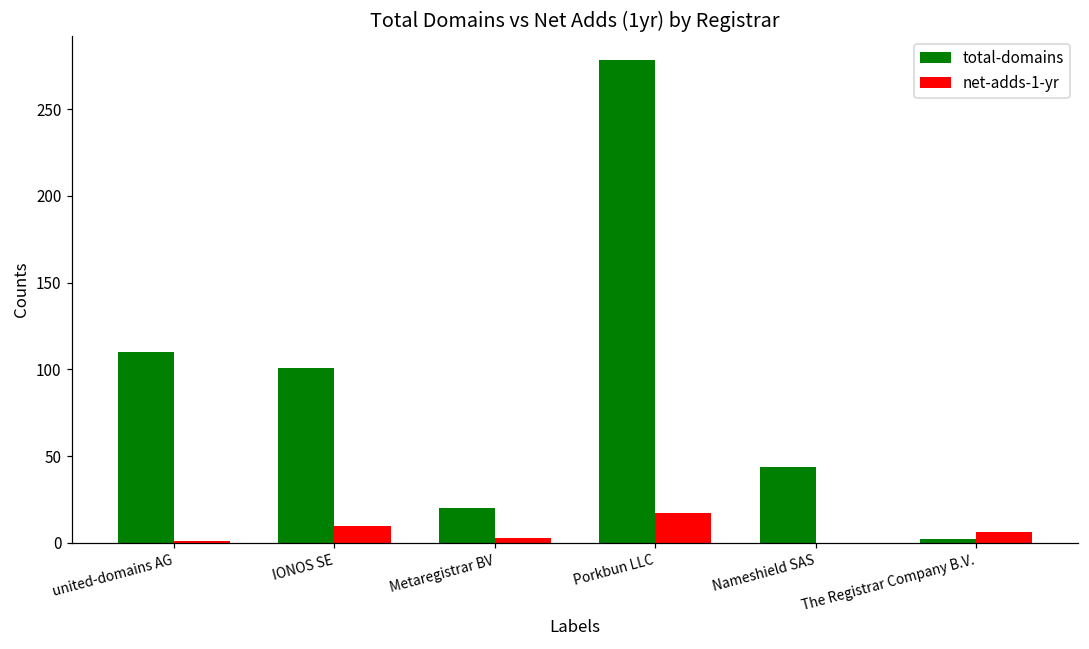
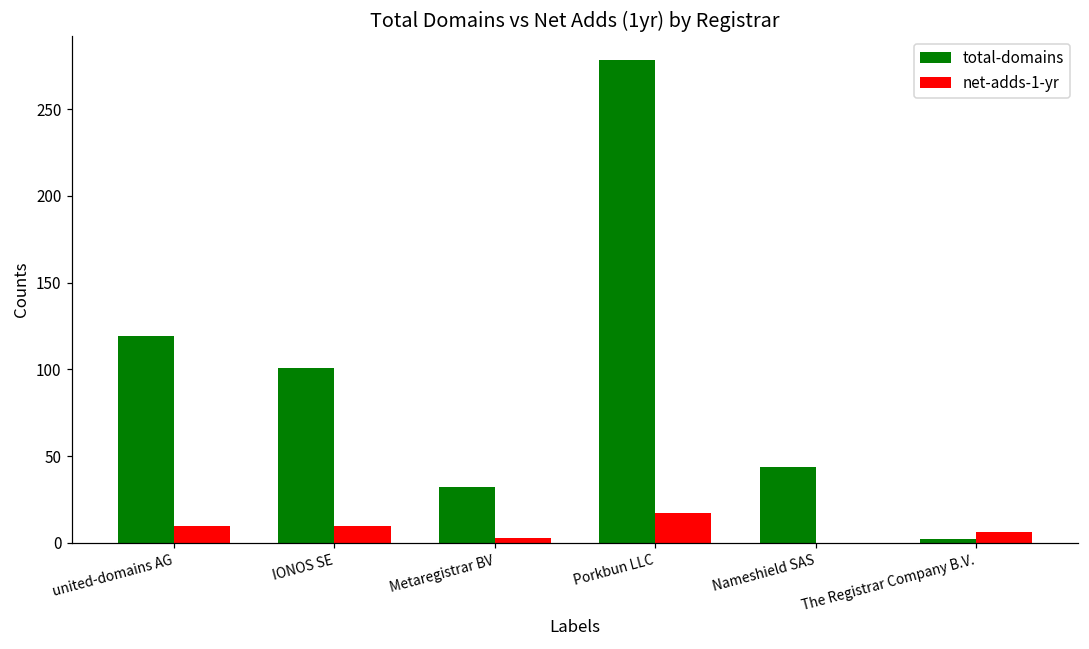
  {
    "total-domains": {
-     "united-domains AG": 110,
+     "united-domains AG": 119,
      "IONOS SE": 101,
-     "Metaregistrar BV": 20,
+     "Metaregistrar BV": 32,
      "Porkbun LLC": 278,
      "Nameshield SAS": 44,
      "The Registrar Company B.V.": 2
    },
    "net-adds-1-yr": {
-     "united-domains AG": 1,
+     "united-domains AG": 10,
      "IONOS SE": 10,
      "Metaregistrar BV": 3,
      "Porkbun LLC": 17,
      "Nameshield SAS": 0,
      "The Registrar Company B.V.": 6
    }
  }
